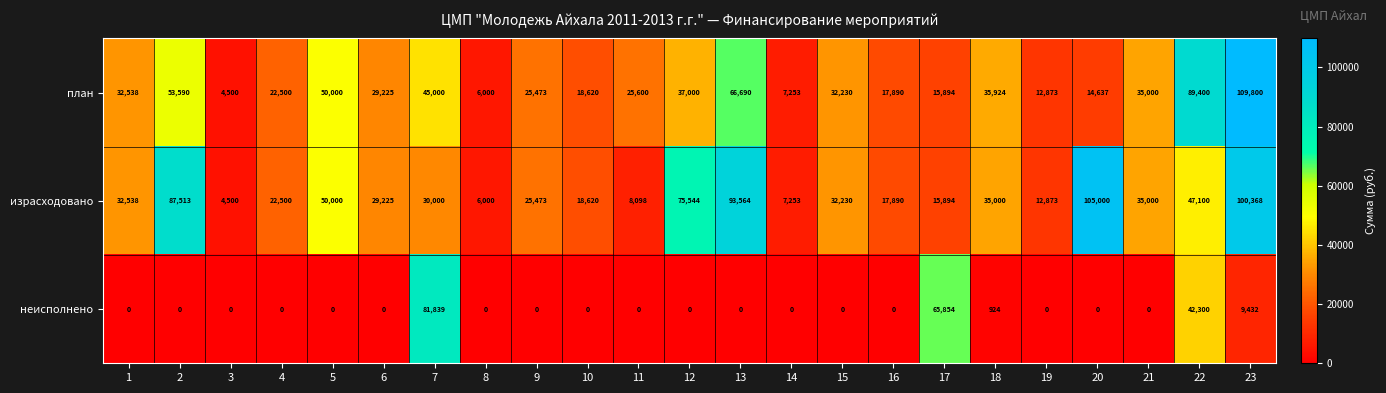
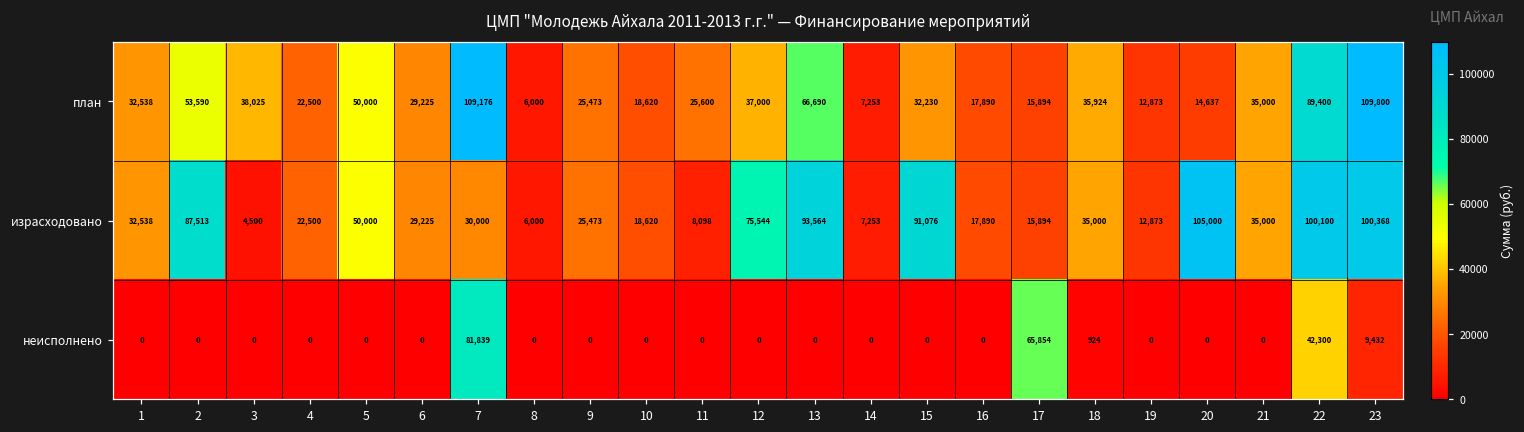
  {
    "план": {
      "1": "32,538",
      "2": "53,590",
-     "3": "4,500",
+     "3": "38,025",
      "4": "22,500",
      "5": "50,000",
      "6": "29,225",
-     "7": "45,000",
+     "7": "109,176",
      "8": "6,000",
      "9": "25,473",
      "10": "18,620",
      "11": "25,600",
      "12": "37,000",
      "13": "66,690",
      "14": "7,253",
      "15": "32,230",
      "16": "17,890",
      "17": "15,894",
      "18": "35,924",
      "19": "12,873",
      "20": "14,637",
      "21": "35,000",
      "22": "89,400",
      "23": "109,800"
    },
    "израсходовано": {
      "1": "32,538",
      "2": "87,513",
      "3": "4,500",
      "4": "22,500",
      "5": "50,000",
      "6": "29,225",
      "7": "30,000",
      "8": "6,000",
      "9": "25,473",
      "10": "18,620",
      "11": "8,098",
      "12": "75,544",
      "13": "93,564",
      "14": "7,253",
-     "15": "32,230",
+     "15": "91,076",
      "16": "17,890",
      "17": "15,894",
      "18": "35,000",
      "19": "12,873",
      "20": "105,000",
      "21": "35,000",
-     "22": "47,100",
+     "22": "100,100",
      "23": "100,368"
    },
    "неисполнено": {
      "1": "0",
      "2": "0",
      "3": "0",
      "4": "0",
      "5": "0",
      "6": "0",
      "7": "81,839",
      "8": "0",
      "9": "0",
      "10": "0",
      "11": "0",
      "12": "0",
      "13": "0",
      "14": "0",
      "15": "0",
      "16": "0",
      "17": "65,854",
      "18": "924",
      "19": "0",
      "20": "0",
      "21": "0",
      "22": "42,300",
      "23": "9,432"
    }
  }
